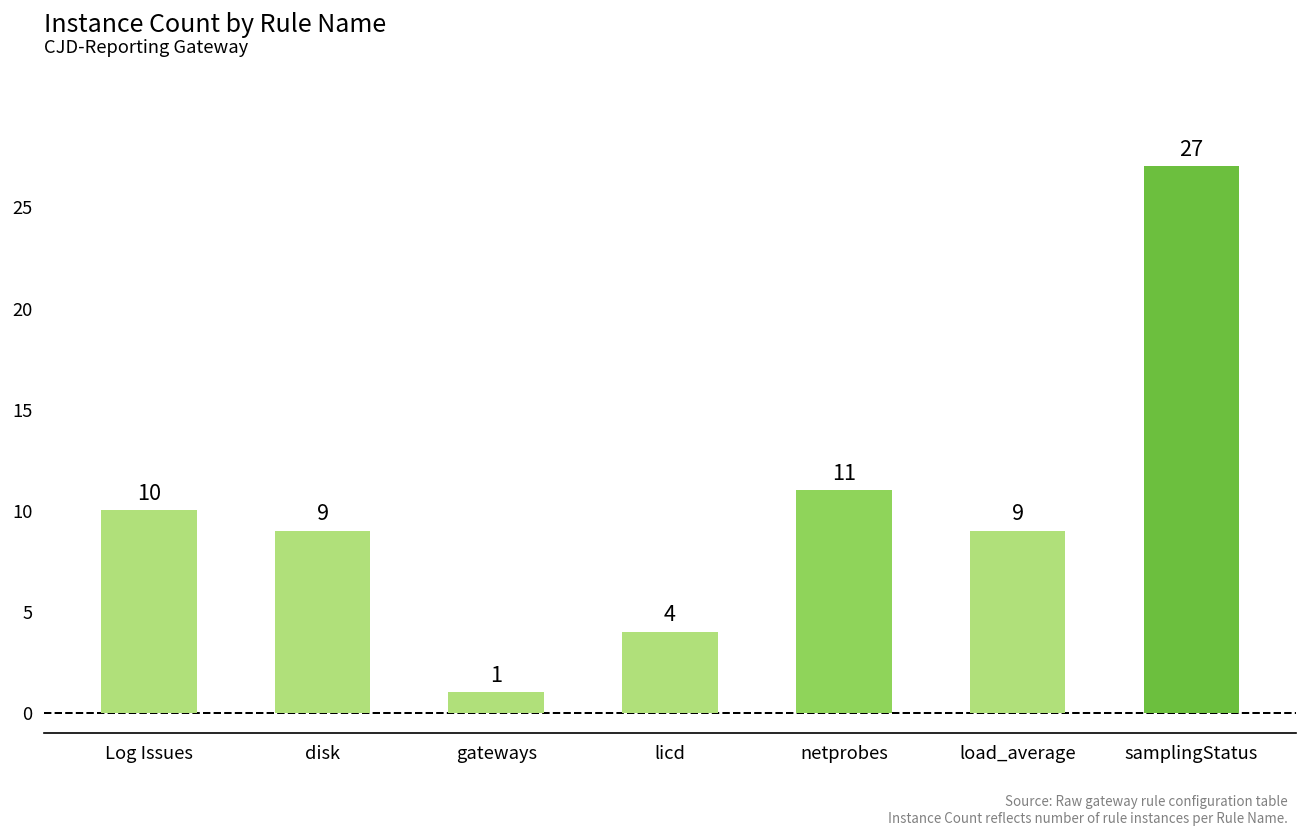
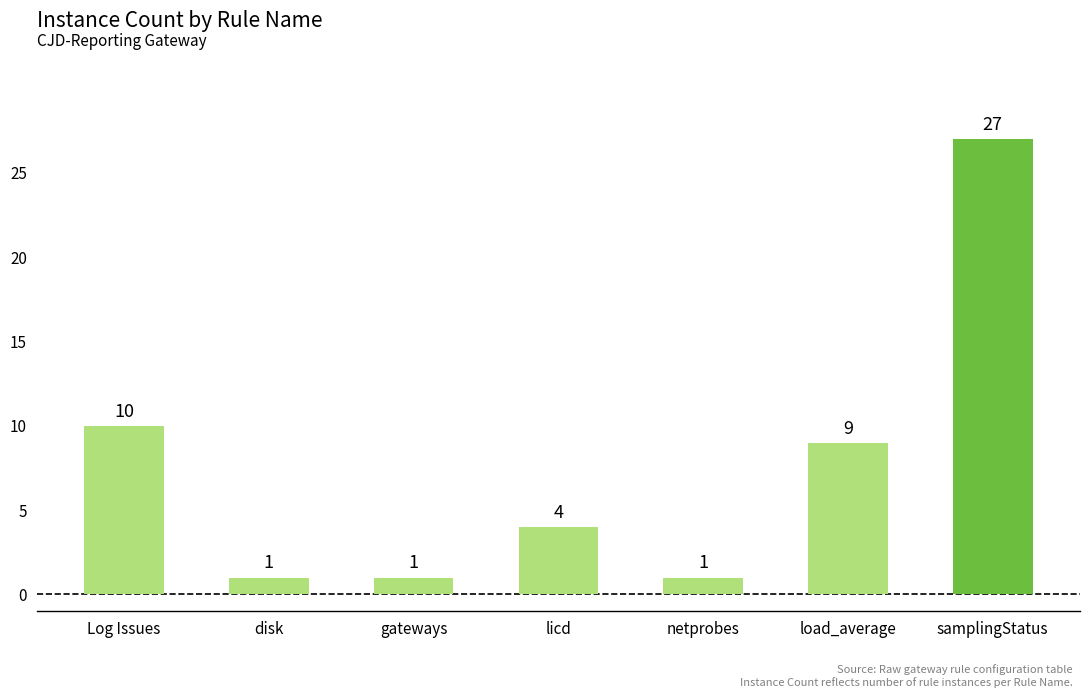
  {
    "Log Issues": 10,
-   "disk": 9,
+   "disk": 1,
    "gateways": 1,
    "licd": 4,
-   "netprobes": 11,
+   "netprobes": 1,
    "load_average": 9,
    "samplingStatus": 27
  }
